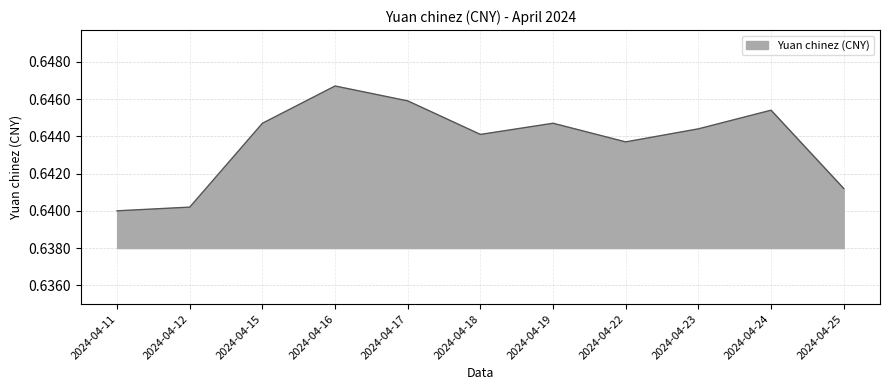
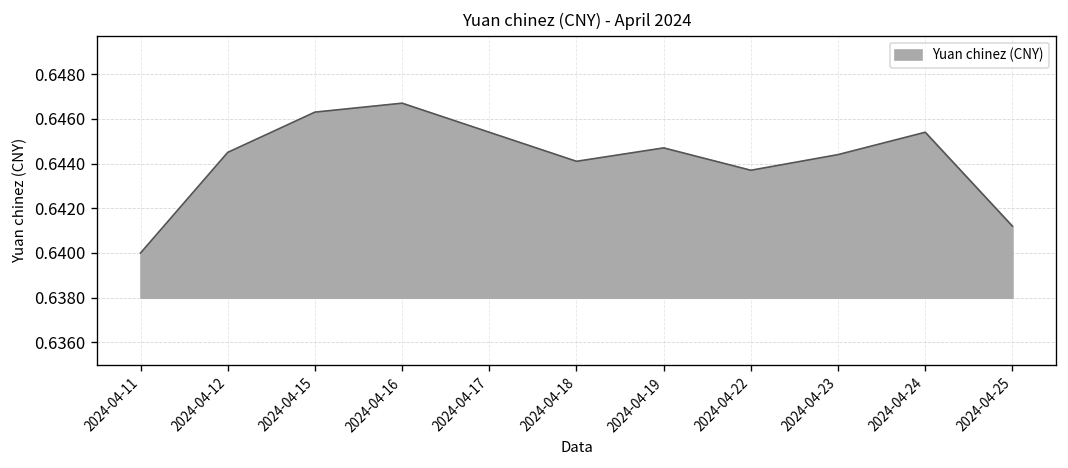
  {
    "2024-04-11": 0.6400,
-   "2024-04-12": 0.6402,
-   "2024-04-15": 0.6447,
+   "2024-04-12": 0.6445,
+   "2024-04-15": 0.6463,
    "2024-04-16": 0.6467,
-   "2024-04-17": 0.6459,
+   "2024-04-17": 0.6454,
    "2024-04-18": 0.6441,
    "2024-04-19": 0.6447,
    "2024-04-22": 0.6437,
    "2024-04-23": 0.6444,
    "2024-04-24": 0.6454,
    "2024-04-25": 0.6412
  }
